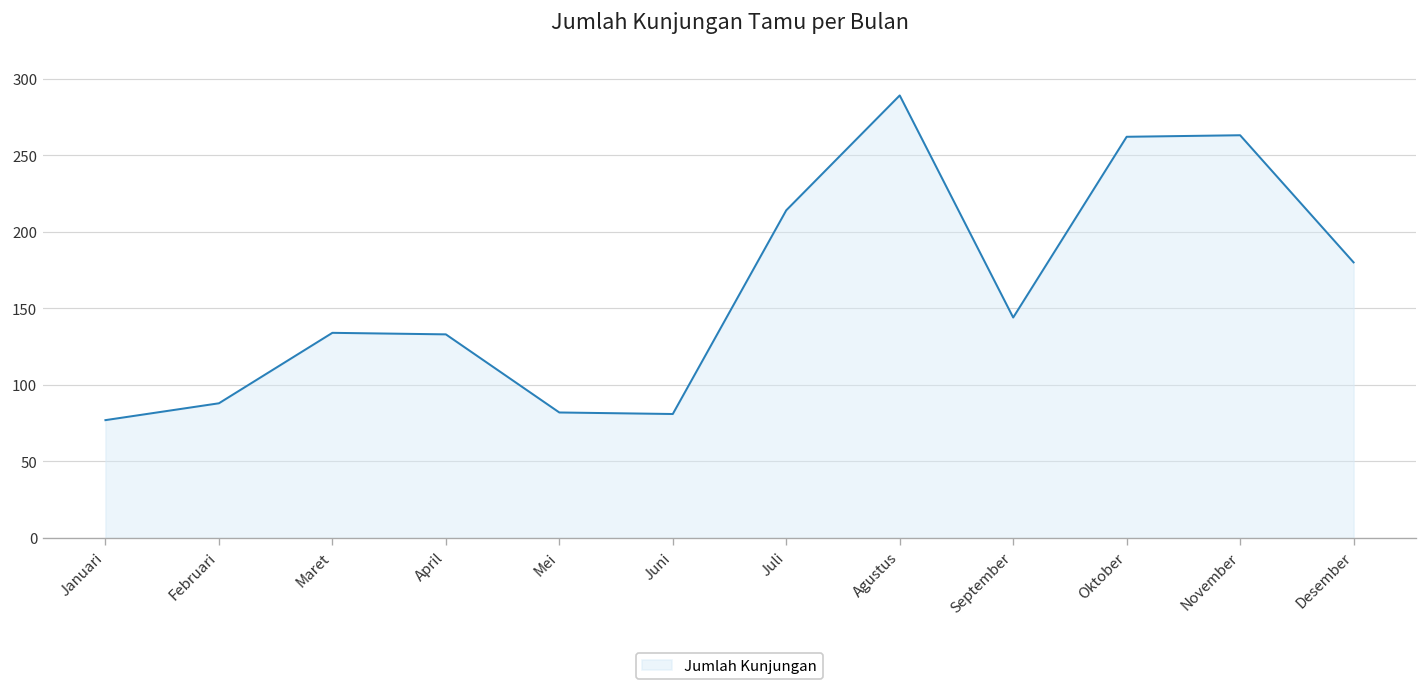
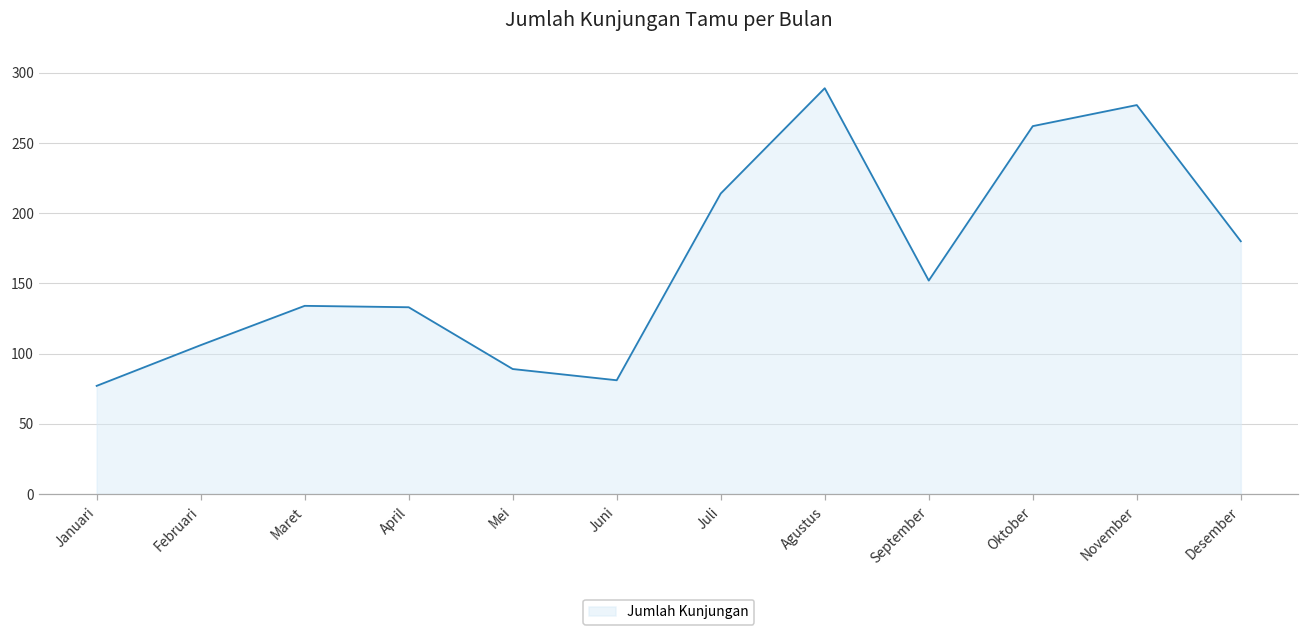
  {
    "Januari": 77,
-   "Februari": 88,
+   "Februari": 106,
    "Maret": 134,
    "April": 133,
-   "Mei": 82,
+   "Mei": 89,
    "Juni": 81,
    "Juli": 214,
    "Agustus": 289,
-   "September": 144,
+   "September": 152,
    "Oktober": 262,
-   "November": 263,
+   "November": 277,
    "Desember": 180
  }
